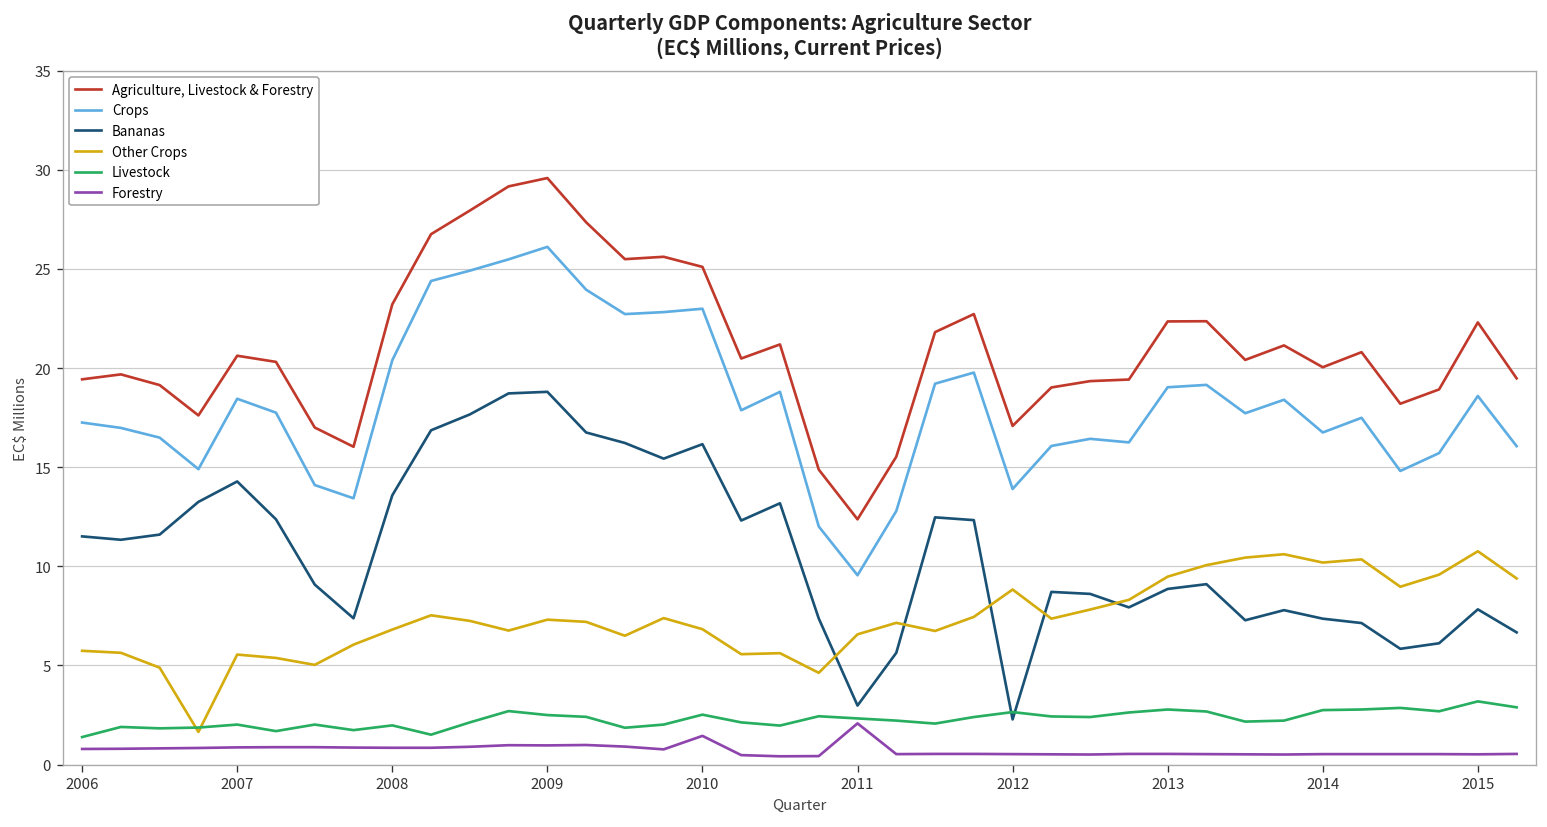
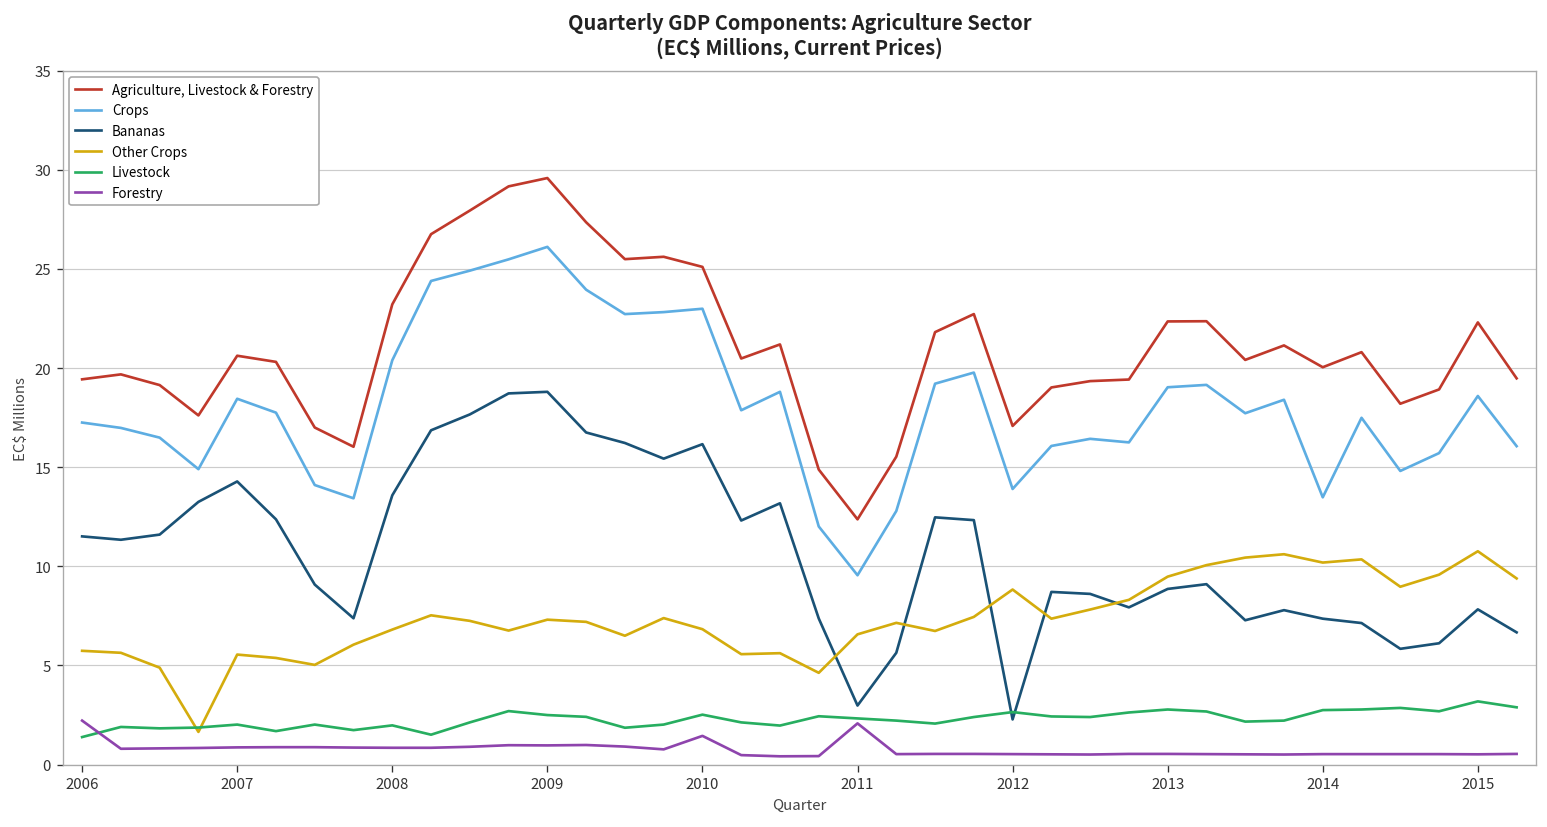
  {
    "Agriculture, Livestock & Forestry": {
      "2006": 19.4,
      "2007": 20.6,
      "2008": 23.2,
      "2009": 29.6,
      "2010": 25.1,
      "2011": 12.4,
      "2012": 17.1,
      "2013": 22.4,
      "2014": 20.0,
      "2015": 22.3
    },
    "Crops": {
      "2006": 17.3,
      "2007": 18.5,
      "2008": 20.4,
      "2009": 26.1,
      "2010": 23.0,
      "2011": 9.6,
      "2012": 13.9,
      "2013": 19.0,
-     "2014": 16.8,
+     "2014": 13.5,
      "2015": 18.6
    },
    "Bananas": {
      "2006": 11.5,
      "2007": 14.3,
      "2008": 13.6,
      "2009": 18.8,
      "2010": 16.2,
      "2011": 3.0,
      "2012": 2.3,
      "2013": 8.9,
      "2014": 7.4,
      "2015": 7.8
    },
    "Other Crops": {
      "2006": 5.7,
      "2007": 5.6,
      "2008": 6.8,
      "2009": 7.3,
      "2010": 6.8,
      "2011": 6.6,
      "2012": 8.8,
      "2013": 9.5,
      "2014": 10.2,
      "2015": 10.8
    },
    "Livestock": {
      "2006": 1.4,
      "2007": 2.0,
      "2008": 2.0,
      "2009": 2.5,
      "2010": 2.5,
      "2011": 2.3,
      "2012": 2.7,
      "2013": 2.8,
      "2014": 2.8,
      "2015": 3.2
    },
    "Forestry": {
-     "2006": 0.8,
+     "2006": 2.2,
      "2007": 0.9,
      "2008": 0.9,
      "2009": 1.0,
      "2010": 1.5,
      "2011": 2.1,
      "2012": 0.5,
      "2013": 0.5,
      "2014": 0.5,
      "2015": 0.5
    }
  }
